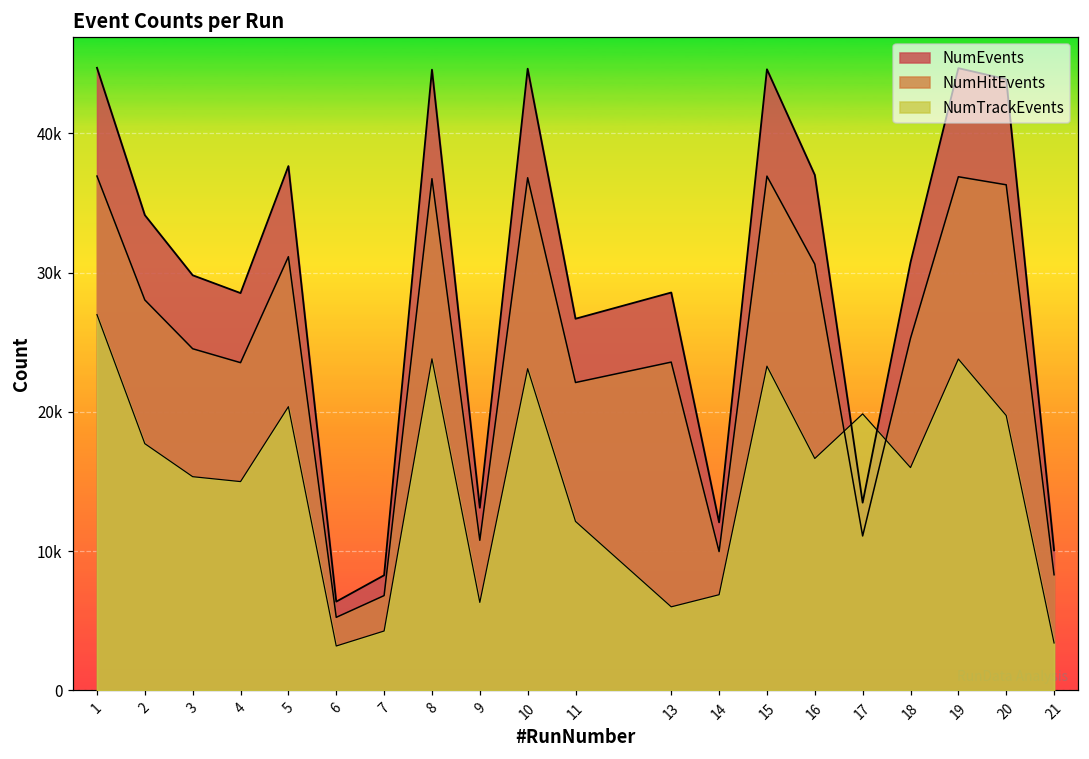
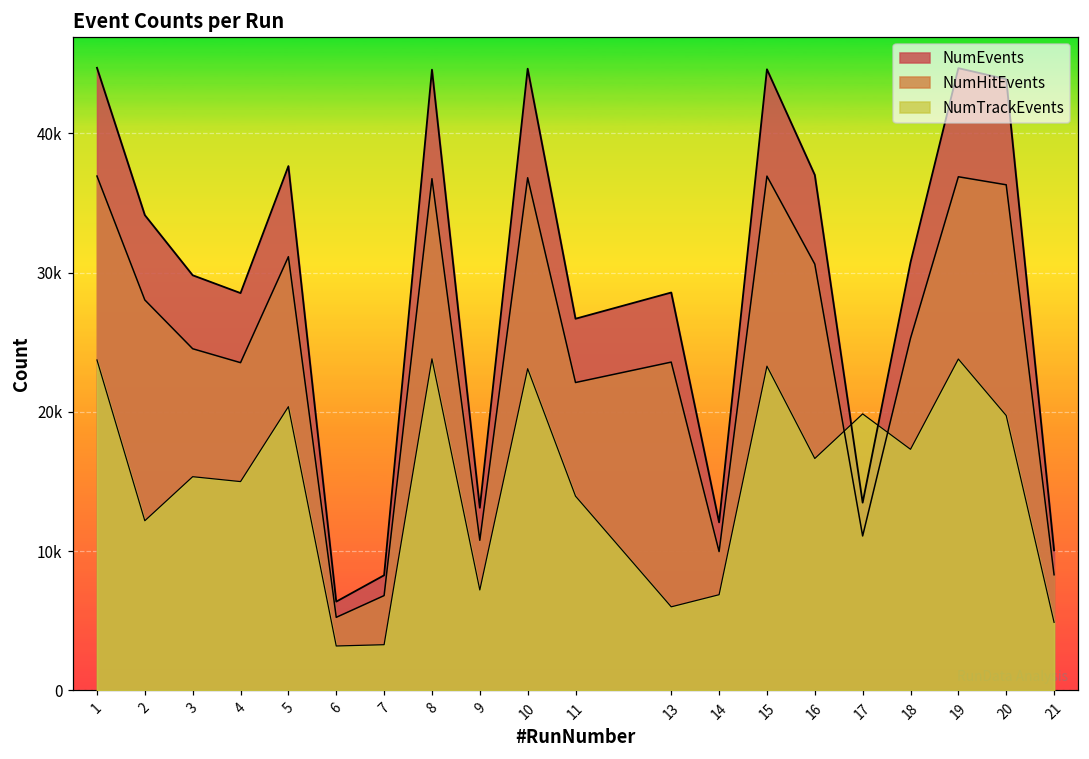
  {
    "NumTrackEvents": {
-     "1": 27000,
-     "2": 17700,
+     "1": 23700,
+     "2": 12200,
      "3": 15400,
      "4": 15000,
      "5": 20400,
      "6": 3200,
-     "7": 4300,
+     "7": 3300,
      "8": 23800,
-     "9": 6300,
+     "9": 7200,
      "10": 23100,
-     "11": 12100,
+     "11": 14000,
      "13": 6000,
      "14": 6900,
      "15": 23300,
      "16": 16700,
      "17": 19900,
-     "18": 16000,
+     "18": 17300,
      "19": 23800,
      "20": 19700,
-     "21": 3400
+     "21": 4900
    }
  }
